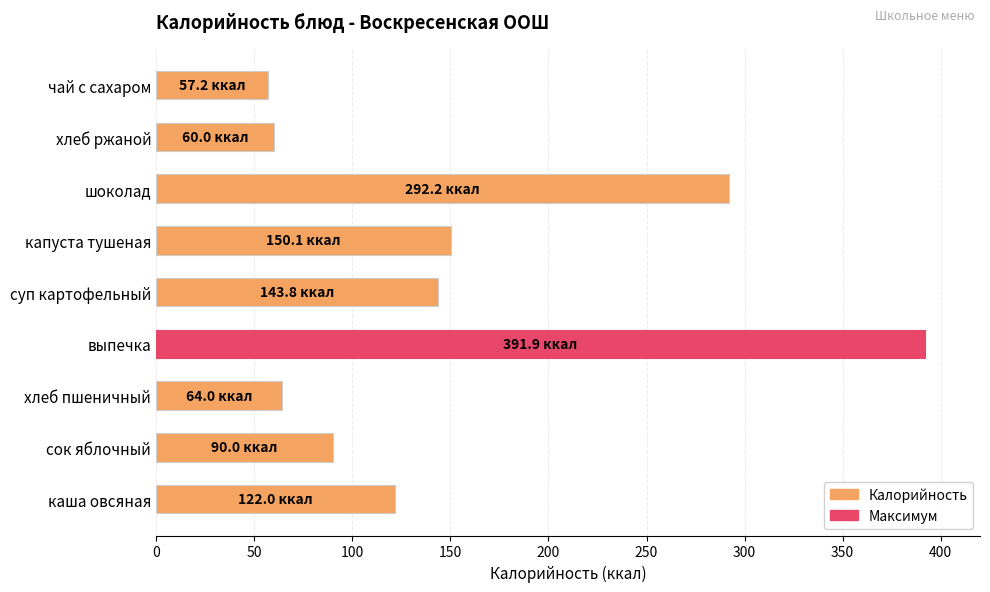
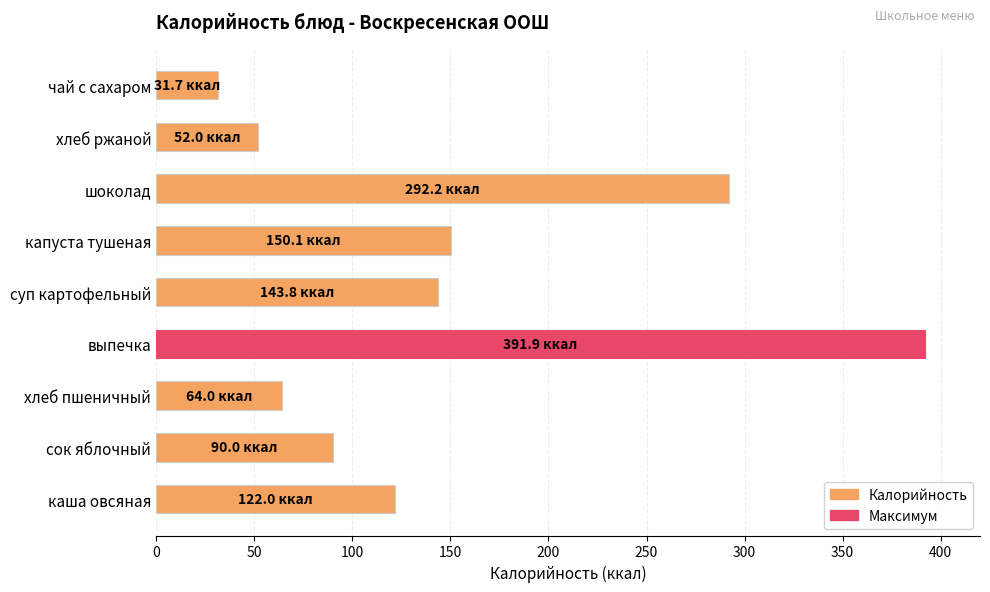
  {
-   "чай с сахаром": 57.2,
-   "хлеб ржаной": 60.0,
+   "чай с сахаром": 31.7,
+   "хлеб ржаной": 52.0,
    "шоколад": 292.2,
    "капуста тушеная": 150.1,
    "суп картофельный": 143.8,
    "выпечка": 391.9,
    "хлеб пшеничный": 64.0,
    "сок яблочный": 90.0,
    "каша овсяная": 122.0
  }
